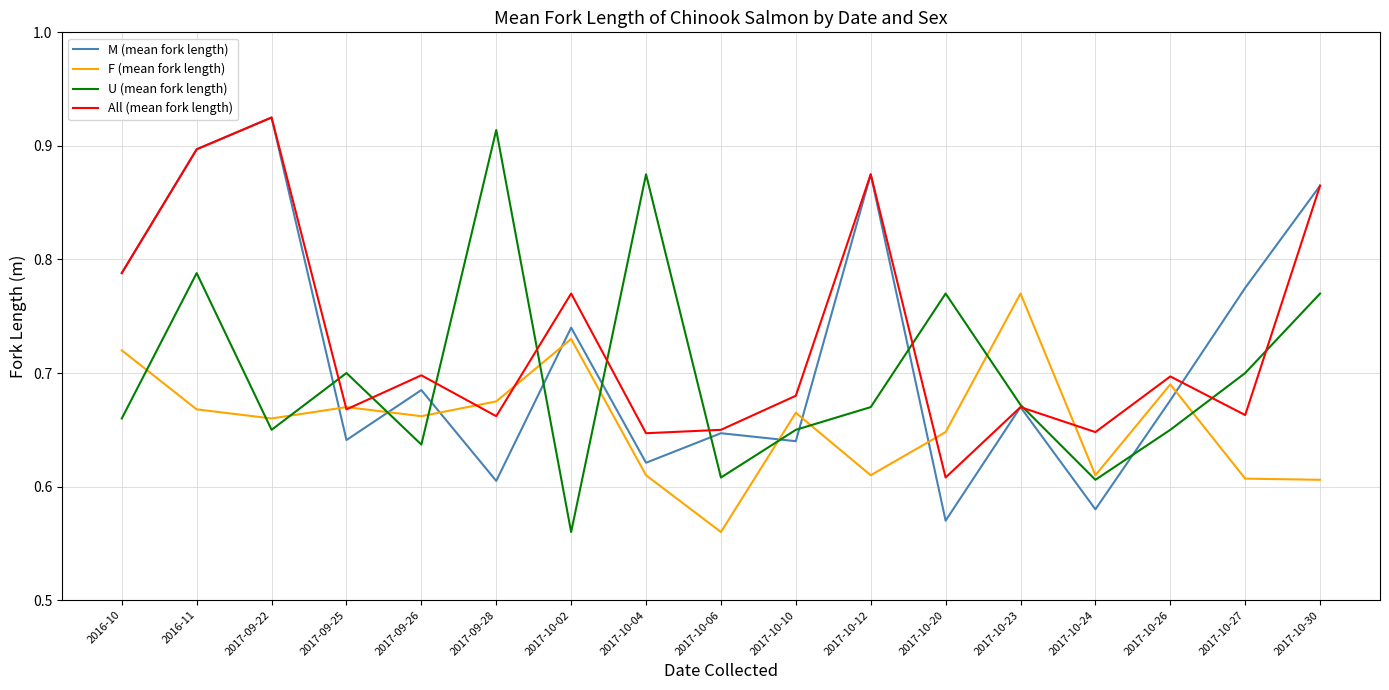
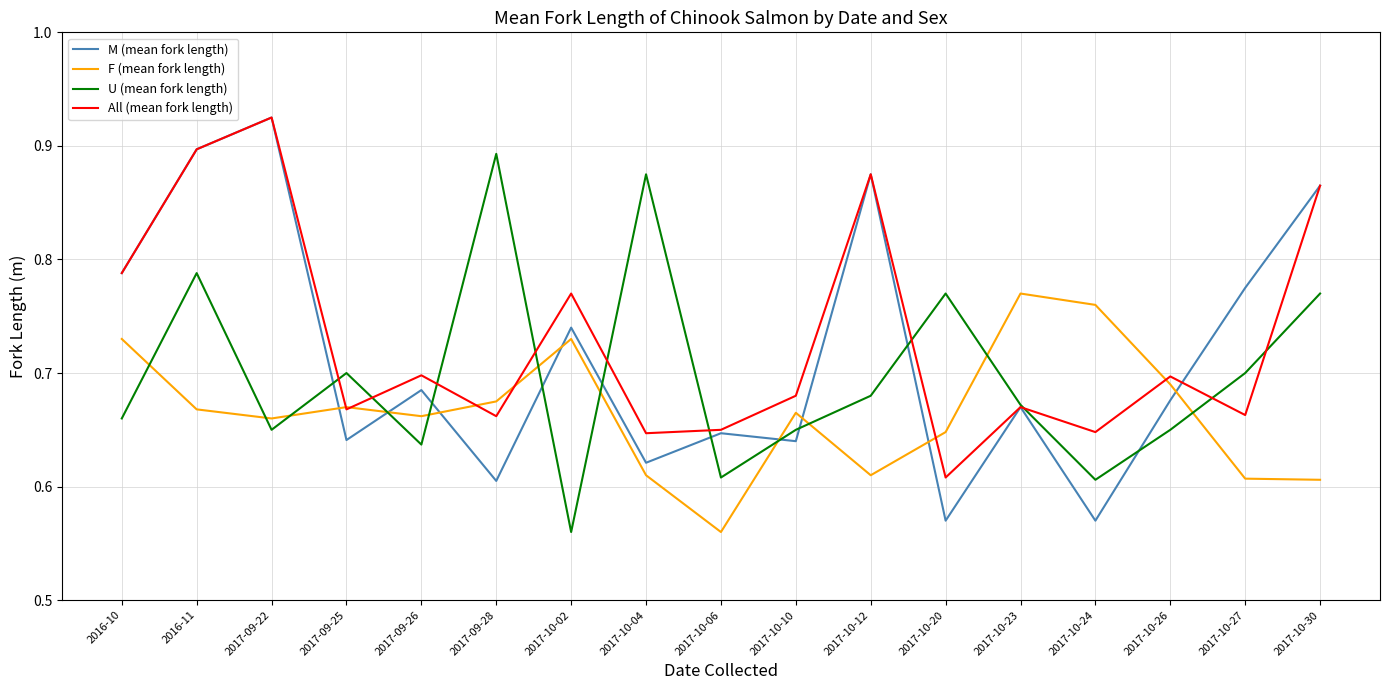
  {
    "M (mean fork length)": {
      "2017-09-25": 0.64,
      "2017-09-26": 0.685,
      "2017-09-28": 0.605,
      "2017-10-02": 0.74,
      "2017-10-04": 0.62,
      "2017-10-06": 0.647,
      "2017-10-10": 0.64,
      "2017-10-20": 0.57,
-     "2017-10-24": 0.58,
+     "2017-10-24": 0.57,
      "2017-10-26": 0.676,
      "2017-10-27": 0.775
    },
    "F (mean fork length)": {
-     "2016-10": 0.72,
+     "2016-10": 0.73,
      "2016-11": 0.67,
      "2017-09-22": 0.66,
      "2017-09-26": 0.66,
      "2017-09-28": 0.675,
      "2017-10-02": 0.73,
      "2017-10-04": 0.61,
      "2017-10-06": 0.56,
      "2017-10-10": 0.665,
      "2017-10-12": 0.61,
      "2017-10-20": 0.65,
      "2017-10-23": 0.77,
-     "2017-10-24": 0.61,
+     "2017-10-24": 0.76,
      "2017-10-26": 0.69,
      "2017-10-27": 0.607,
      "2017-10-30": 0.606
    },
    "U (mean fork length)": {
      "2016-10": 0.660,
      "2016-11": 0.788,
      "2017-09-22": 0.650,
      "2017-09-25": 0.700,
      "2017-09-26": 0.637,
-     "2017-09-28": 0.914,
+     "2017-09-28": 0.893,
      "2017-10-02": 0.560,
      "2017-10-04": 0.875,
      "2017-10-06": 0.608,
      "2017-10-10": 0.650,
-     "2017-10-12": 0.67,
+     "2017-10-12": 0.68,
      "2017-10-20": 0.770,
      "2017-10-24": 0.606,
      "2017-10-26": 0.650,
      "2017-10-27": 0.700,
      "2017-10-30": 0.770
    },
    "All (mean fork length)": {
      "2017-09-26": 0.698,
      "2017-09-28": 0.662,
      "2017-10-02": 0.770,
      "2017-10-04": 0.647,
      "2017-10-06": 0.650,
      "2017-10-10": 0.680,
      "2017-10-20": 0.608,
      "2017-10-24": 0.648,
      "2017-10-26": 0.697,
      "2017-10-27": 0.663
    }
  }
